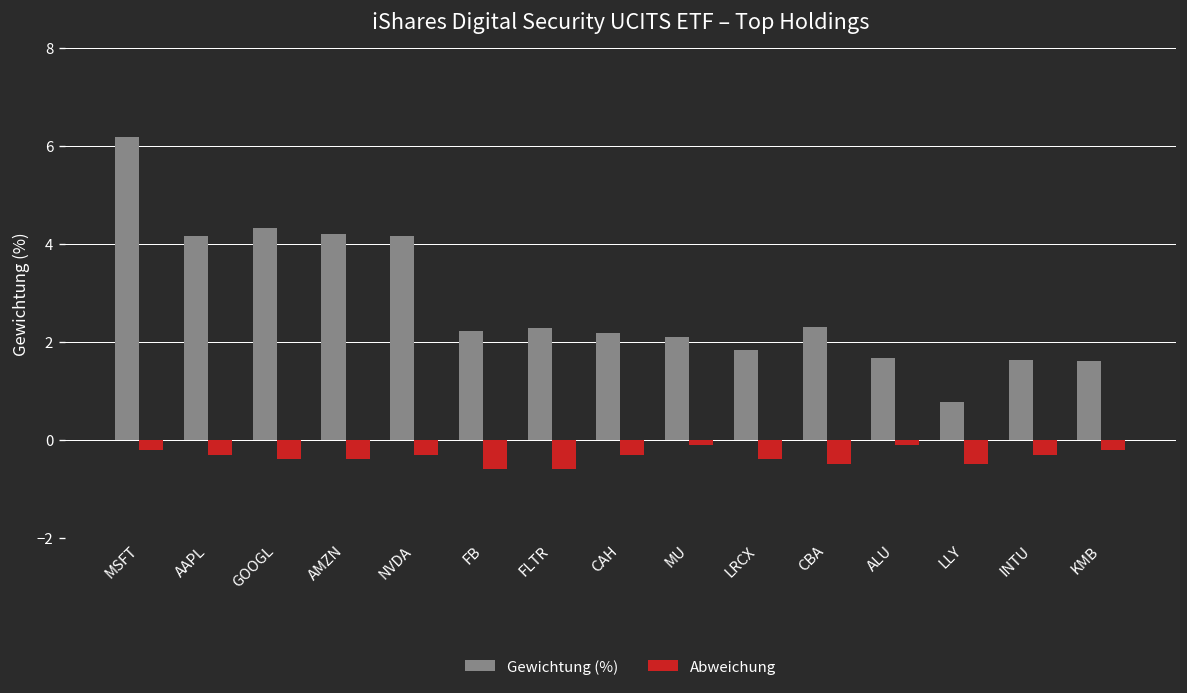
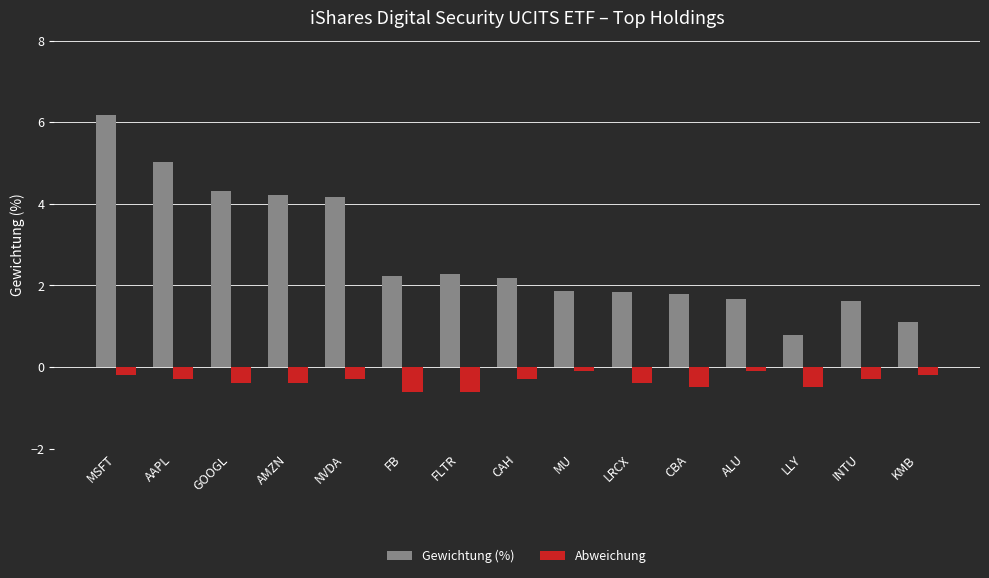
  {
    "Gewichtung (%)": {
      "MSFT": 6.2,
-     "AAPL": 4.2,
+     "AAPL": 5.0,
      "GOOGL": 4.3,
      "AMZN": 4.2,
      "NVDA": 4.2,
      "FB": 2.2,
      "FLTR": 2.3,
      "CAH": 2.2,
-     "MU": 2.1,
+     "MU": 1.9,
      "LRCX": 1.8,
-     "CBA": 2.3,
+     "CBA": 1.8,
      "ALU": 1.7,
      "LLY": 0.8,
      "INTU": 1.6,
-     "KMB": 1.6
+     "KMB": 1.1
    },
    "Abweichung": {
      "MSFT": -0.2,
      "AAPL": -0.3,
      "GOOGL": -0.4,
      "AMZN": -0.4,
      "NVDA": -0.3,
      "FB": -0.6,
      "FLTR": -0.6,
      "CAH": -0.3,
      "MU": -0.1,
      "LRCX": -0.4,
      "CBA": -0.5,
      "ALU": -0.1,
      "LLY": -0.5,
      "INTU": -0.3,
      "KMB": -0.2
    }
  }
